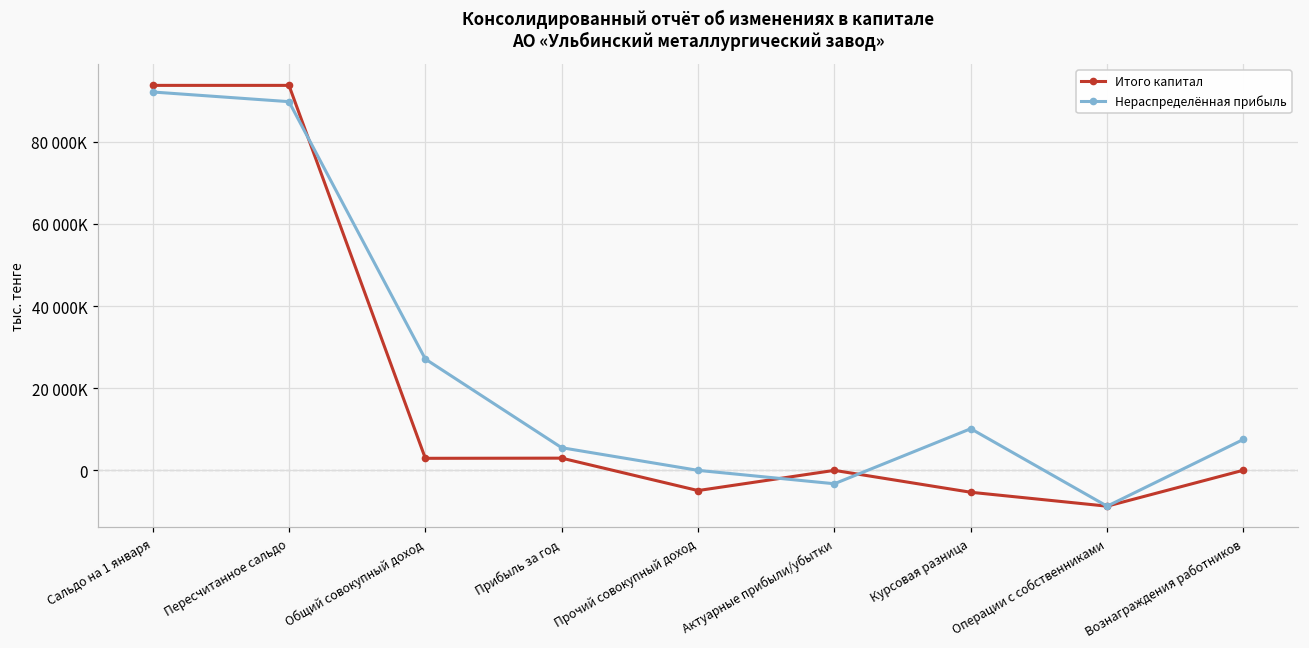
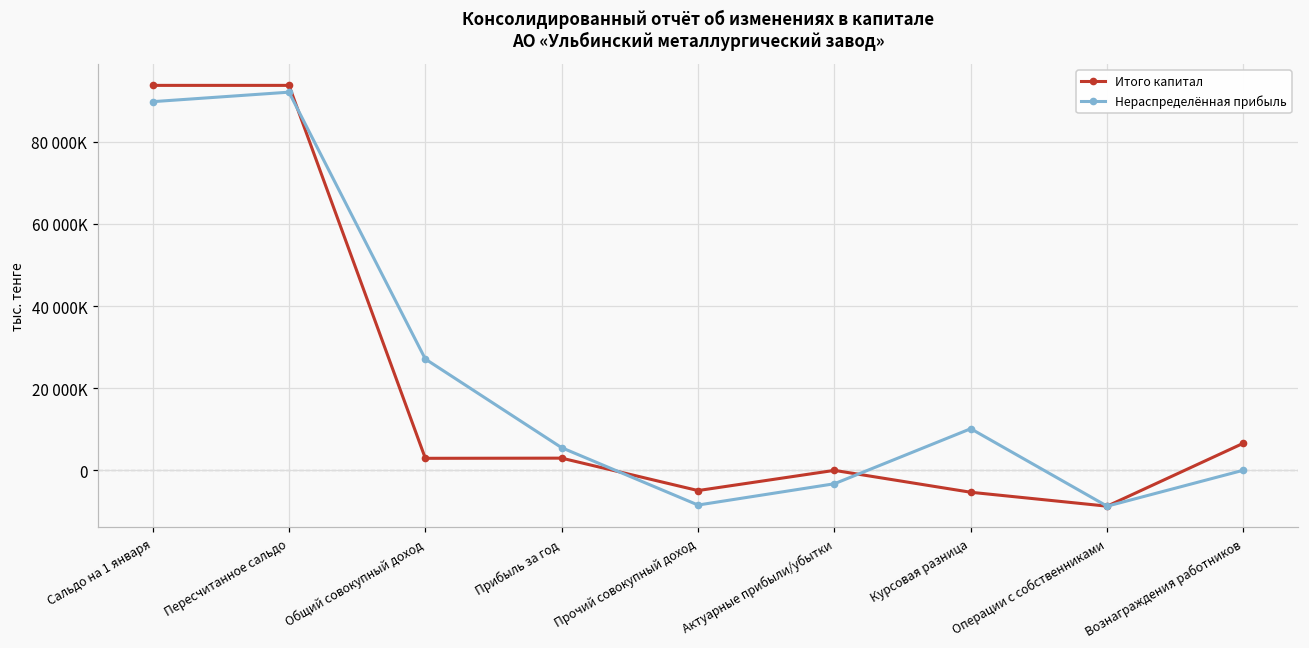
  {
    "Итого капитал": {
      "Сальдо на 1 января": 94000000,
      "Пересчитанное сальдо": 94000000,
      "Общий совокупный доход": 3000000,
      "Прибыль за год": 3000000,
      "Прочий совокупный доход": -5000000,
      "Актуарные прибыли/убытки": 0,
      "Курсовая разница": -5000000,
-     "Вознаграждения работников": 0
+     "Вознаграждения работников": 7000000
    },
    "Нераспределённая прибыль": {
-     "Сальдо на 1 января": 92000000,
-     "Пересчитанное сальдо": 90000000,
+     "Сальдо на 1 января": 90000000,
+     "Пересчитанное сальдо": 92000000,
      "Общий совокупный доход": 27000000,
      "Прибыль за год": 5000000,
-     "Прочий совокупный доход": 0,
+     "Прочий совокупный доход": -8000000,
      "Актуарные прибыли/убытки": -3000000,
      "Курсовая разница": 10000000,
-     "Вознаграждения работников": 8000000
+     "Вознаграждения работников": 0
    }
  }
